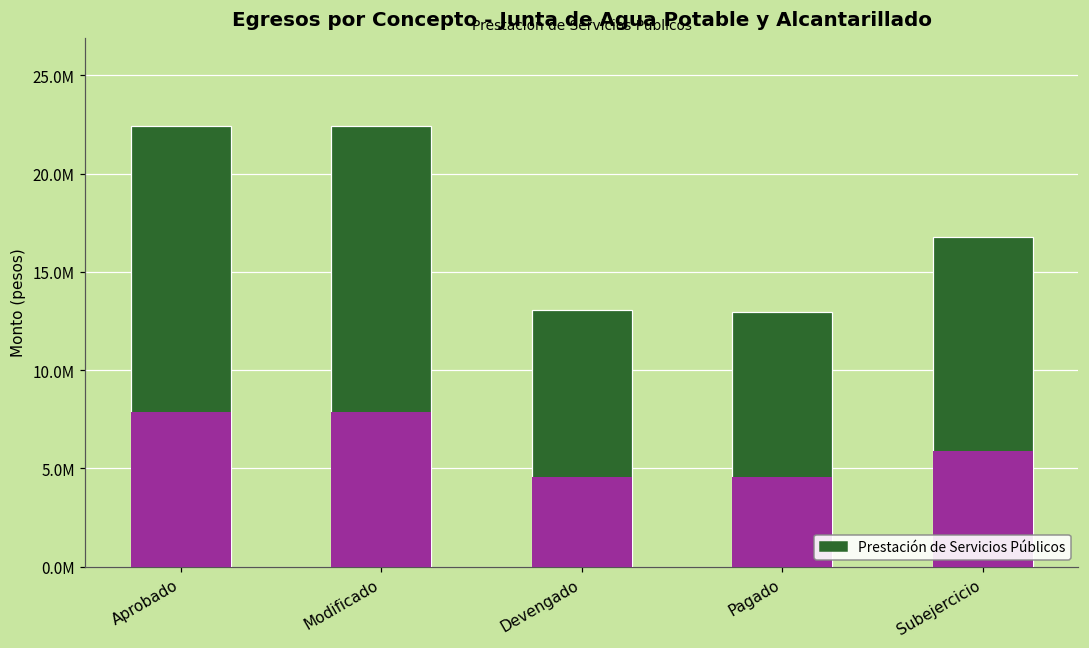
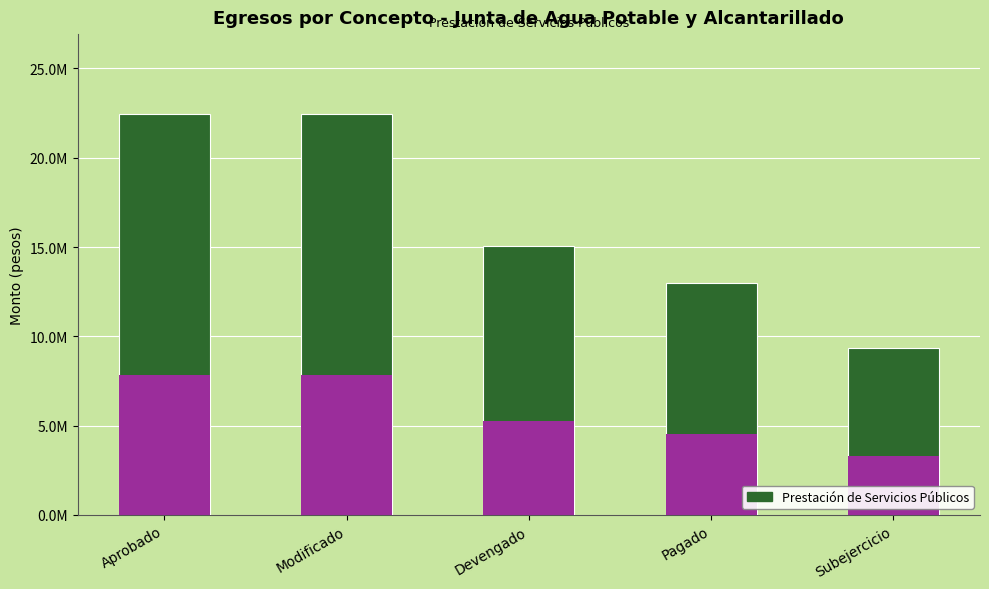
  {
    "Aprobado": 22400000,
    "Modificado": 22400000,
-   "Devengado": 13100000,
+   "Devengado": 15100000,
    "Pagado": 13000000,
-   "Subejercicio": 16800000
+   "Subejercicio": 9400000
  }
